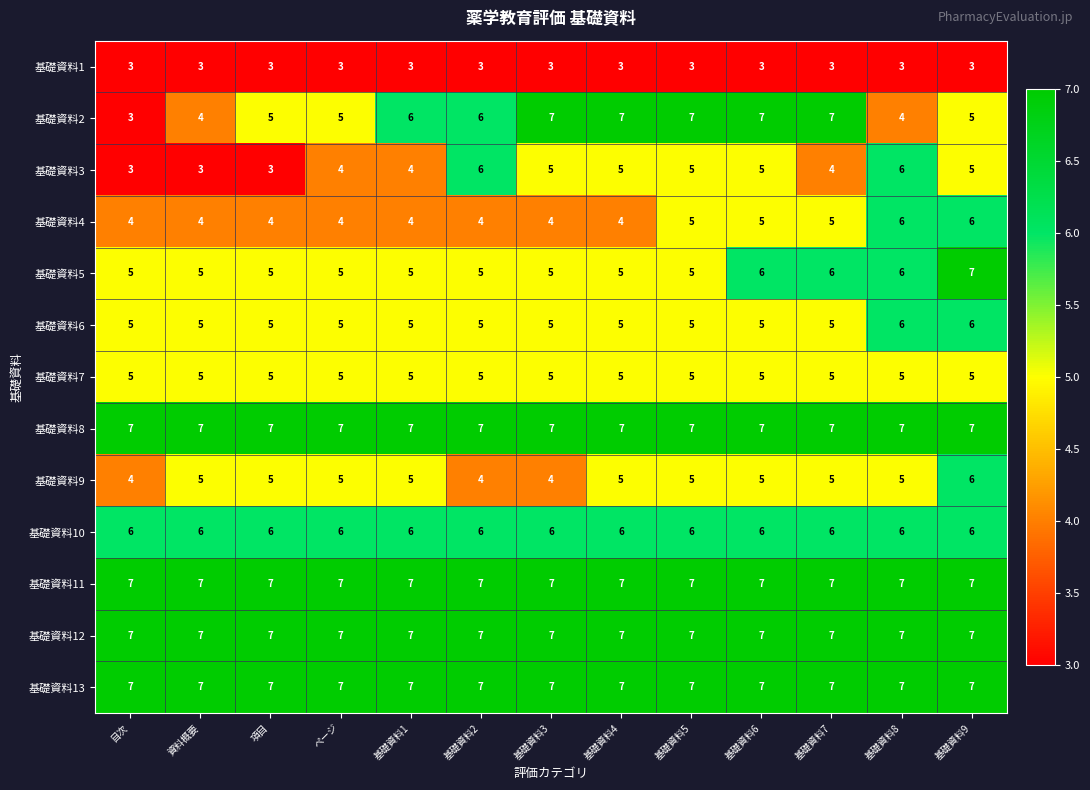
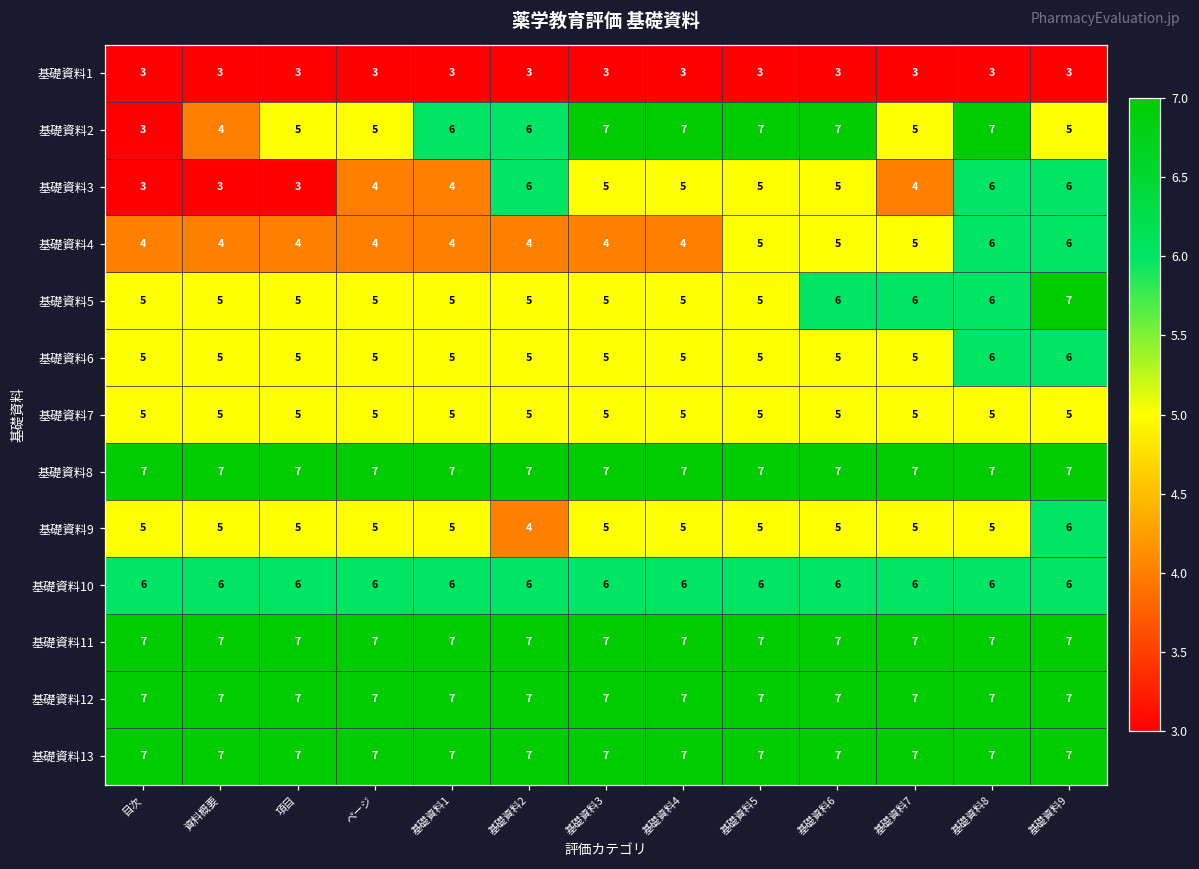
  {
    "基礎資料1": {
      "目次": 3,
      "資料概要": 3,
      "項目": 3,
      "ページ": 3,
      "基礎資料1": 3,
      "基礎資料2": 3,
      "基礎資料3": 3,
      "基礎資料4": 3,
      "基礎資料5": 3,
      "基礎資料6": 3,
      "基礎資料7": 3,
      "基礎資料8": 3,
      "基礎資料9": 3
    },
    "基礎資料2": {
      "目次": 3,
      "資料概要": 4,
      "項目": 5,
      "ページ": 5,
      "基礎資料1": 6,
      "基礎資料2": 6,
      "基礎資料3": 7,
      "基礎資料4": 7,
      "基礎資料5": 7,
      "基礎資料6": 7,
-     "基礎資料7": 7,
-     "基礎資料8": 4,
+     "基礎資料7": 5,
+     "基礎資料8": 7,
      "基礎資料9": 5
    },
    "基礎資料3": {
      "目次": 3,
      "資料概要": 3,
      "項目": 3,
      "ページ": 4,
      "基礎資料1": 4,
      "基礎資料2": 6,
      "基礎資料3": 5,
      "基礎資料4": 5,
      "基礎資料5": 5,
      "基礎資料6": 5,
      "基礎資料7": 4,
      "基礎資料8": 6,
-     "基礎資料9": 5
+     "基礎資料9": 6
    },
    "基礎資料4": {
      "目次": 4,
      "資料概要": 4,
      "項目": 4,
      "ページ": 4,
      "基礎資料1": 4,
      "基礎資料2": 4,
      "基礎資料3": 4,
      "基礎資料4": 4,
      "基礎資料5": 5,
      "基礎資料6": 5,
      "基礎資料7": 5,
      "基礎資料8": 6,
      "基礎資料9": 6
    },
    "基礎資料5": {
      "目次": 5,
      "資料概要": 5,
      "項目": 5,
      "ページ": 5,
      "基礎資料1": 5,
      "基礎資料2": 5,
      "基礎資料3": 5,
      "基礎資料4": 5,
      "基礎資料5": 5,
      "基礎資料6": 6,
      "基礎資料7": 6,
      "基礎資料8": 6,
      "基礎資料9": 7
    },
    "基礎資料6": {
      "目次": 5,
      "資料概要": 5,
      "項目": 5,
      "ページ": 5,
      "基礎資料1": 5,
      "基礎資料2": 5,
      "基礎資料3": 5,
      "基礎資料4": 5,
      "基礎資料5": 5,
      "基礎資料6": 5,
      "基礎資料7": 5,
      "基礎資料8": 6,
      "基礎資料9": 6
    },
    "基礎資料7": {
      "目次": 5,
      "資料概要": 5,
      "項目": 5,
      "ページ": 5,
      "基礎資料1": 5,
      "基礎資料2": 5,
      "基礎資料3": 5,
      "基礎資料4": 5,
      "基礎資料5": 5,
      "基礎資料6": 5,
      "基礎資料7": 5,
      "基礎資料8": 5,
      "基礎資料9": 5
    },
    "基礎資料8": {
      "目次": 7,
      "資料概要": 7,
      "項目": 7,
      "ページ": 7,
      "基礎資料1": 7,
      "基礎資料2": 7,
      "基礎資料3": 7,
      "基礎資料4": 7,
      "基礎資料5": 7,
      "基礎資料6": 7,
      "基礎資料7": 7,
      "基礎資料8": 7,
      "基礎資料9": 7
    },
    "基礎資料9": {
-     "目次": 4,
+     "目次": 5,
      "資料概要": 5,
      "項目": 5,
      "ページ": 5,
      "基礎資料1": 5,
      "基礎資料2": 4,
-     "基礎資料3": 4,
+     "基礎資料3": 5,
      "基礎資料4": 5,
      "基礎資料5": 5,
      "基礎資料6": 5,
      "基礎資料7": 5,
      "基礎資料8": 5,
      "基礎資料9": 6
    },
    "基礎資料10": {
      "目次": 6,
      "資料概要": 6,
      "項目": 6,
      "ページ": 6,
      "基礎資料1": 6,
      "基礎資料2": 6,
      "基礎資料3": 6,
      "基礎資料4": 6,
      "基礎資料5": 6,
      "基礎資料6": 6,
      "基礎資料7": 6,
      "基礎資料8": 6,
      "基礎資料9": 6
    },
    "基礎資料11": {
      "目次": 7,
      "資料概要": 7,
      "項目": 7,
      "ページ": 7,
      "基礎資料1": 7,
      "基礎資料2": 7,
      "基礎資料3": 7,
      "基礎資料4": 7,
      "基礎資料5": 7,
      "基礎資料6": 7,
      "基礎資料7": 7,
      "基礎資料8": 7,
      "基礎資料9": 7
    },
    "基礎資料12": {
      "目次": 7,
      "資料概要": 7,
      "項目": 7,
      "ページ": 7,
      "基礎資料1": 7,
      "基礎資料2": 7,
      "基礎資料3": 7,
      "基礎資料4": 7,
      "基礎資料5": 7,
      "基礎資料6": 7,
      "基礎資料7": 7,
      "基礎資料8": 7,
      "基礎資料9": 7
    },
    "基礎資料13": {
      "目次": 7,
      "資料概要": 7,
      "項目": 7,
      "ページ": 7,
      "基礎資料1": 7,
      "基礎資料2": 7,
      "基礎資料3": 7,
      "基礎資料4": 7,
      "基礎資料5": 7,
      "基礎資料6": 7,
      "基礎資料7": 7,
      "基礎資料8": 7,
      "基礎資料9": 7
    }
  }
